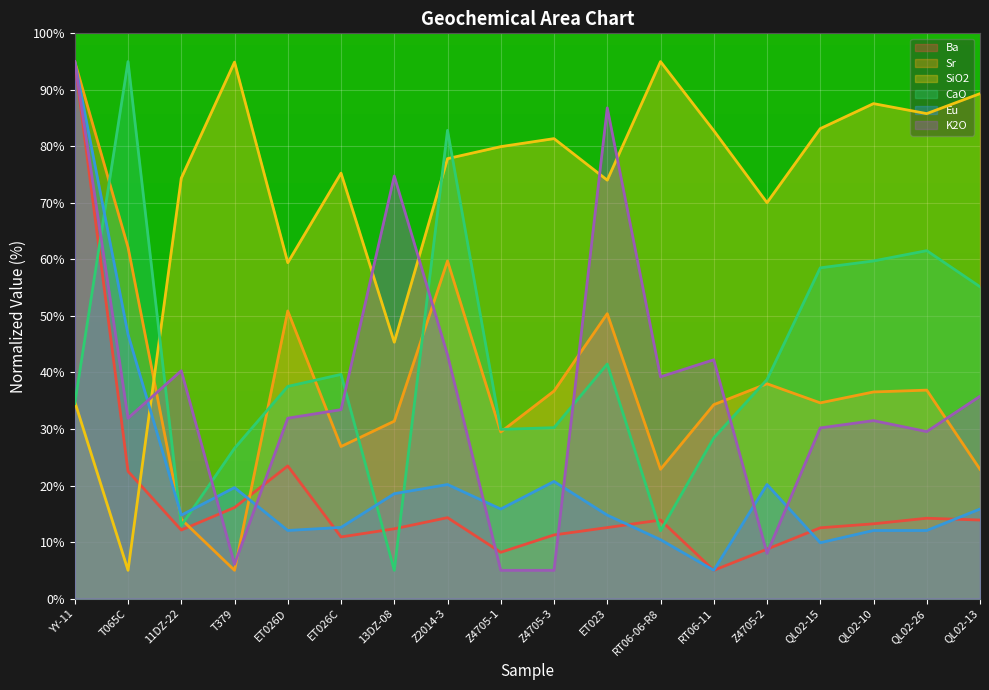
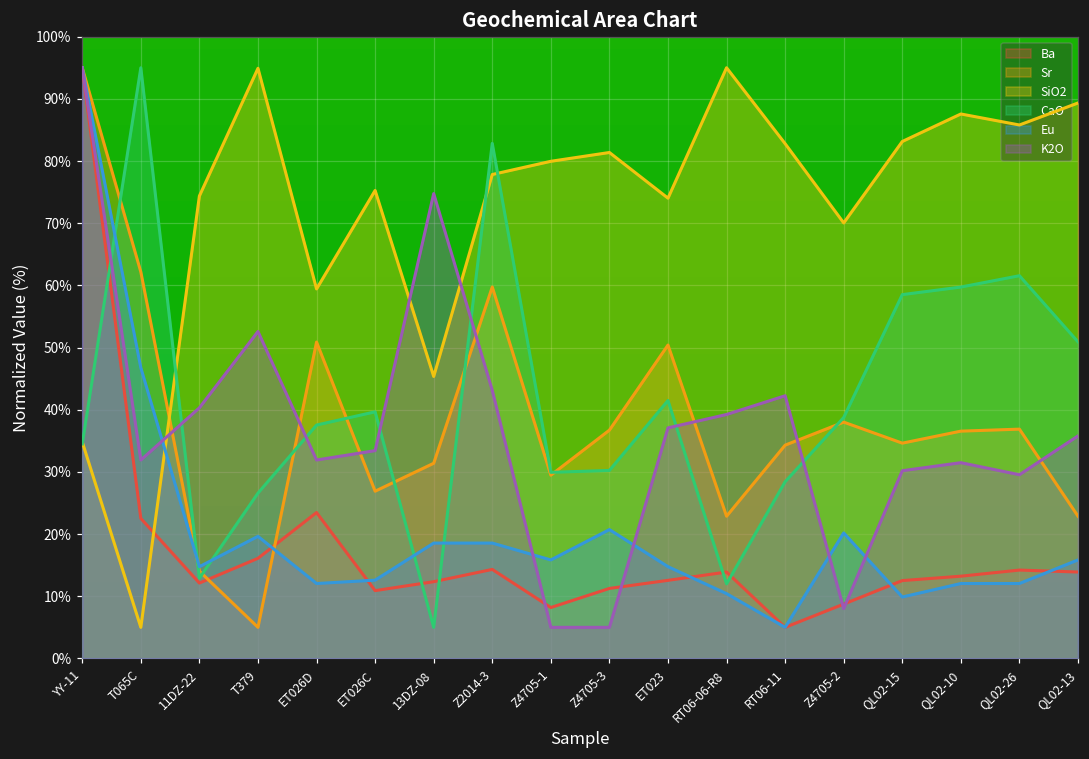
  {
    "CaO": {
      "T065C": "95%",
      "11DZ-22": "13%",
      "T379": "27%",
      "ET026D": "38%",
      "ET026C": "40%",
      "13DZ-08": "5%",
      "Z2014-3": "83%",
      "Z4705-1": "30%",
      "Z4705-3": "30%",
      "ET023": "41%",
      "RT06-06-R8": "12%",
      "RT06-11": "28%",
      "Z4705-2": "39%",
      "QL02-15": "59%",
      "QL02-10": "60%",
      "QL02-26": "62%",
-     "QL02-13": "55%"
+     "QL02-13": "51%"
    },
    "Eu": {
      "T065C": "47%",
      "11DZ-22": "15%",
      "T379": "20%",
      "ET026D": "12%",
      "ET026C": "13%",
      "13DZ-08": "19%",
-     "Z2014-3": "20%",
+     "Z2014-3": "19%",
      "Z4705-1": "16%",
      "Z4705-3": "21%",
      "ET023": "15%",
      "RT06-06-R8": "10%",
      "Z4705-2": "20%",
      "QL02-15": "10%",
      "QL02-10": "12%",
      "QL02-26": "12%",
      "QL02-13": "16%"
    },
    "K2O": {
      "T065C": "32%",
      "11DZ-22": "40%",
-     "T379": "6%",
+     "T379": "53%",
      "ET026D": "32%",
      "ET026C": "33%",
      "13DZ-08": "75%",
      "Z2014-3": "43%",
      "Z4705-1": "5%",
      "Z4705-3": "5%",
-     "ET023": "87%",
+     "ET023": "37%",
      "RT06-06-R8": "39%",
      "RT06-11": "42%",
      "Z4705-2": "8%",
      "QL02-15": "30%",
      "QL02-10": "31%",
      "QL02-26": "30%",
      "QL02-13": "36%"
    }
  }
